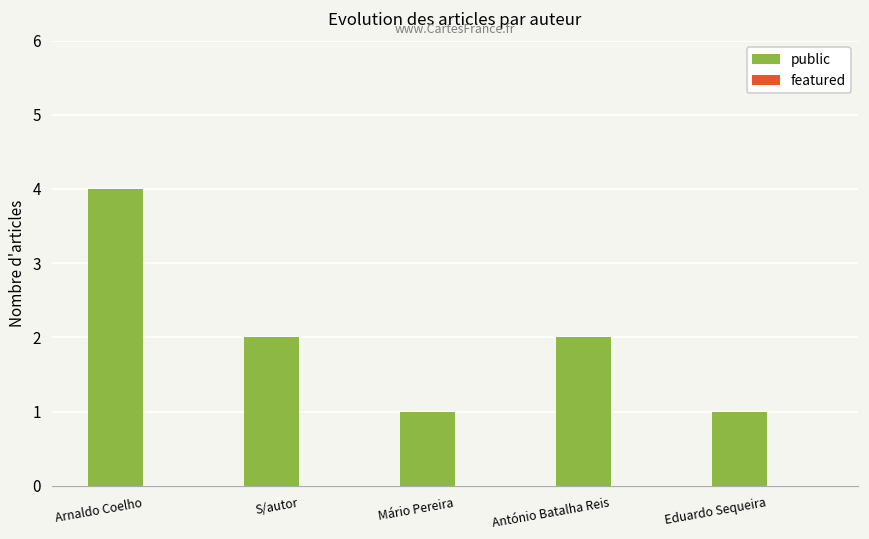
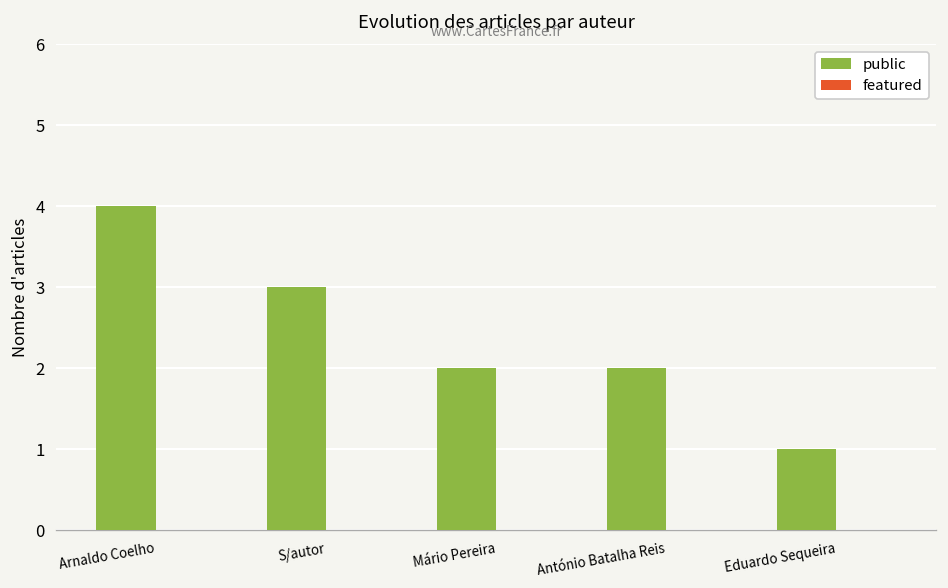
  {
    "public": {
      "Arnaldo Coelho": 4,
-     "S/autor": 2,
-     "Mário Pereira": 1,
+     "S/autor": 3,
+     "Mário Pereira": 2,
      "António Batalha Reis": 2,
      "Eduardo Sequeira": 1
    },
    "featured": {
      "Arnaldo Coelho": 0,
      "S/autor": 0,
      "Mário Pereira": 0,
      "António Batalha Reis": 0,
      "Eduardo Sequeira": 0
    }
  }
